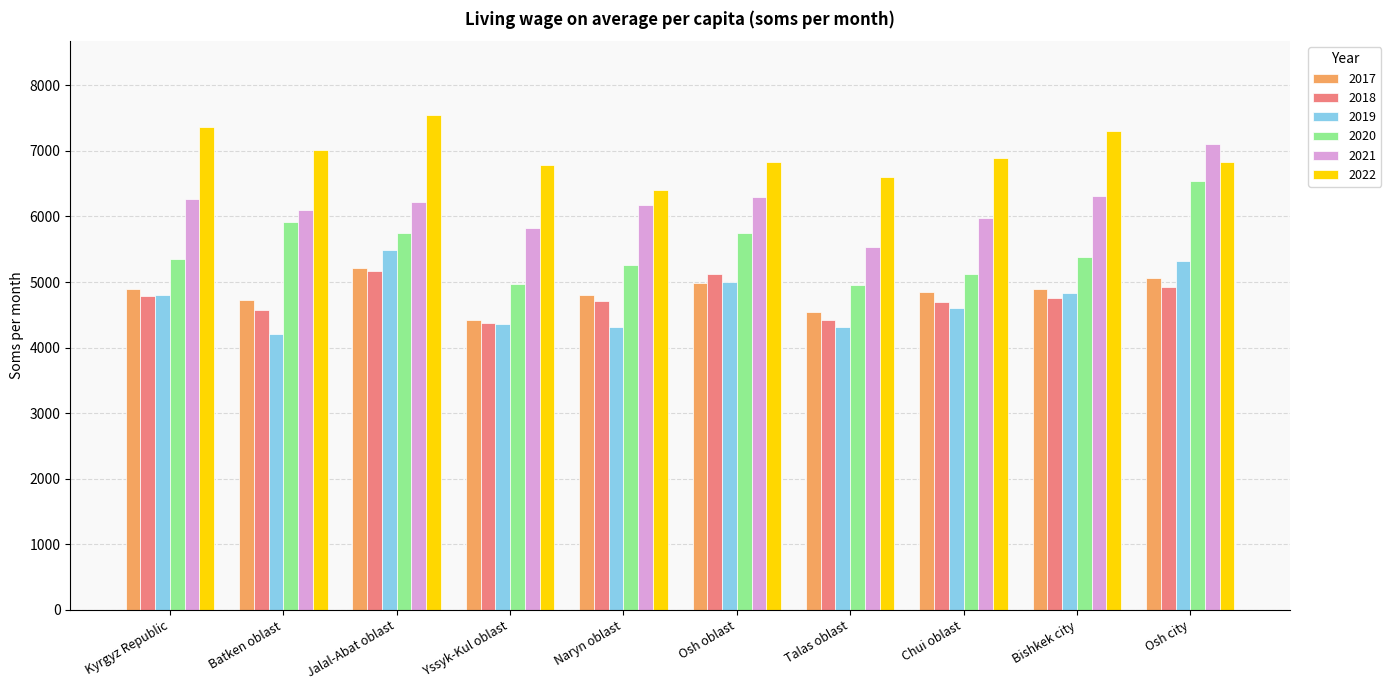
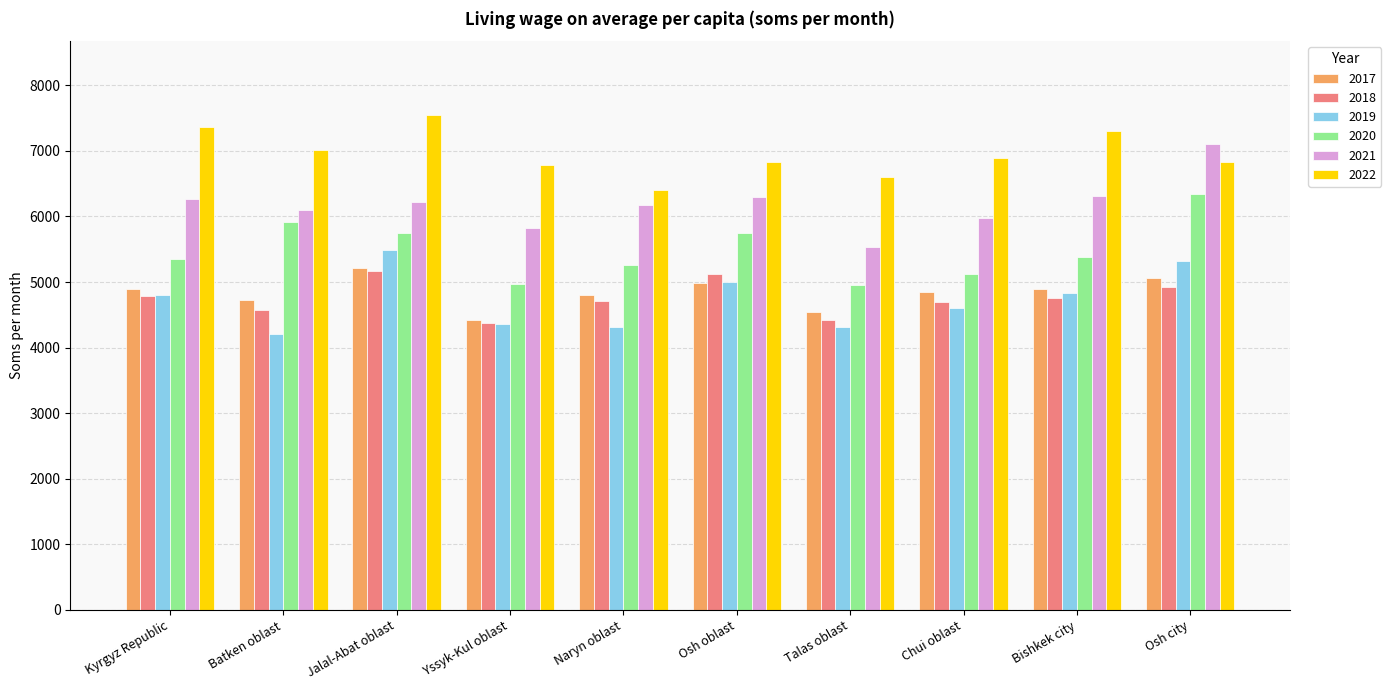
  {
    "2019": {
      "Kyrgyz Republic": 4800,
      "Batken oblast": 4200,
      "Jalal-Abat oblast": 5500,
      "Yssyk-Kul oblast": 4400,
      "Naryn oblast": 4300,
      "Osh oblast": 5000,
      "Talas oblast": 4300,
      "Chui oblast": 4600,
      "Bishkek city": 4800,
      "Osh city": 5300
    },
    "2020": {
      "Kyrgyz Republic": 5400,
      "Batken oblast": 5900,
      "Jalal-Abat oblast": 5800,
      "Yssyk-Kul oblast": 5000,
      "Naryn oblast": 5300,
      "Osh oblast": 5700,
      "Talas oblast": 4900,
      "Chui oblast": 5100,
      "Bishkek city": 5400,
-     "Osh city": 6500
+     "Osh city": 6300
    },
    "2021": {
      "Kyrgyz Republic": 6300,
      "Batken oblast": 6100,
      "Jalal-Abat oblast": 6200,
      "Yssyk-Kul oblast": 5800,
      "Naryn oblast": 6200,
      "Osh oblast": 6300,
      "Talas oblast": 5500,
      "Chui oblast": 6000,
      "Bishkek city": 6300,
      "Osh city": 7100
    },
    "2022": {
      "Kyrgyz Republic": 7400,
      "Batken oblast": 7000,
      "Jalal-Abat oblast": 7500,
      "Yssyk-Kul oblast": 6800,
      "Naryn oblast": 6400,
      "Osh oblast": 6800,
      "Talas oblast": 6600,
      "Chui oblast": 6900,
      "Bishkek city": 7300,
      "Osh city": 6800
    }
  }
